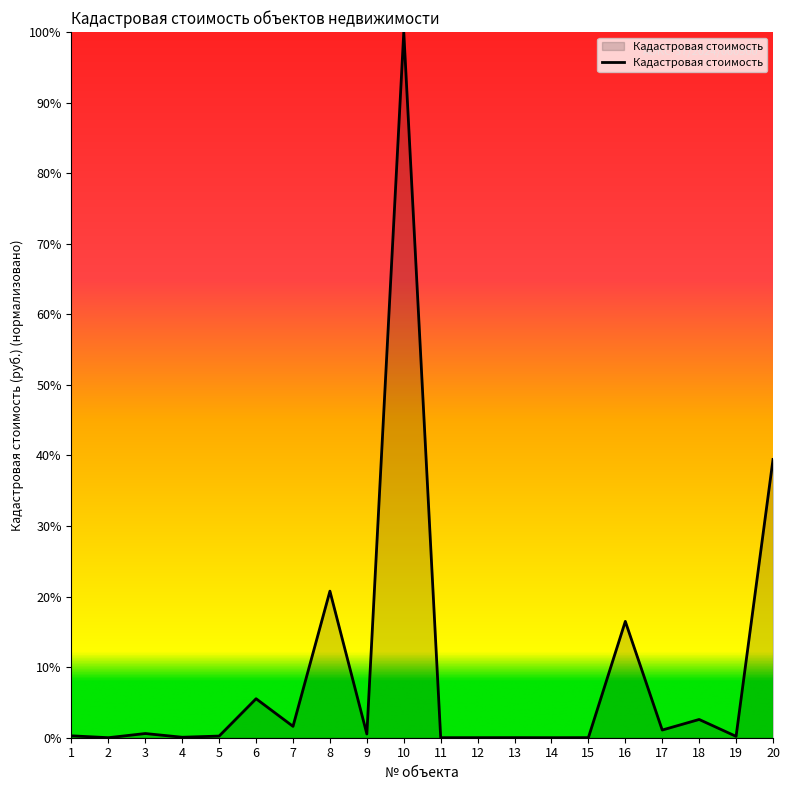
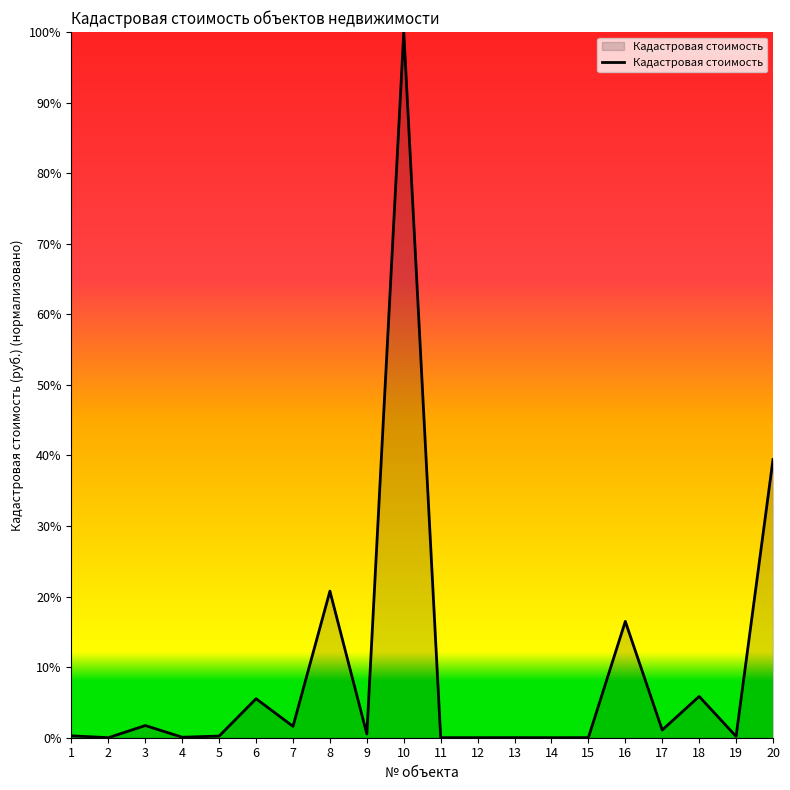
  {
    "1": "0%",
    "2": "0%",
-   "3": "1%",
+   "3": "2%",
    "4": "0%",
    "5": "0%",
    "6": "6%",
    "7": "2%",
    "8": "21%",
    "9": "1%",
    "10": "100%",
    "11": "0%",
    "12": "0%",
    "13": "0%",
    "14": "0%",
    "15": "0%",
    "16": "16%",
    "17": "1%",
-   "18": "3%",
+   "18": "6%",
    "19": "0%",
    "20": "39%"
  }
